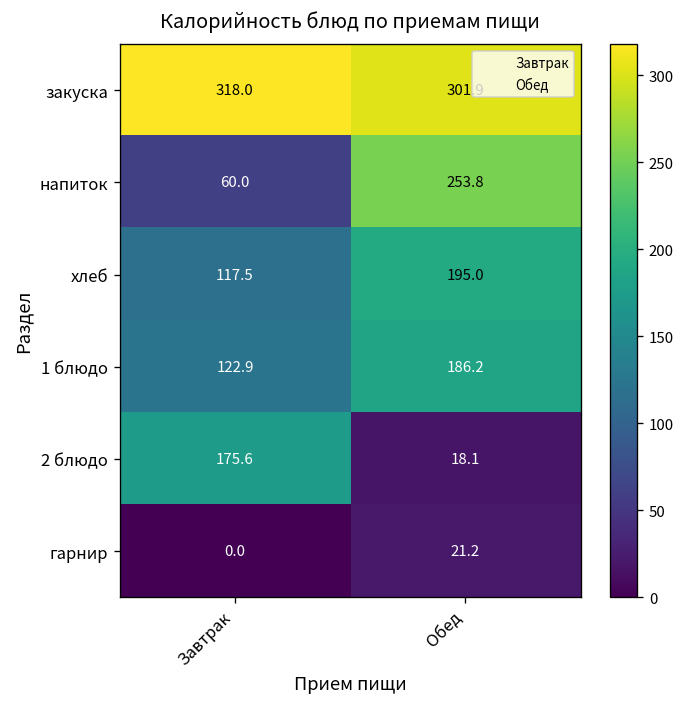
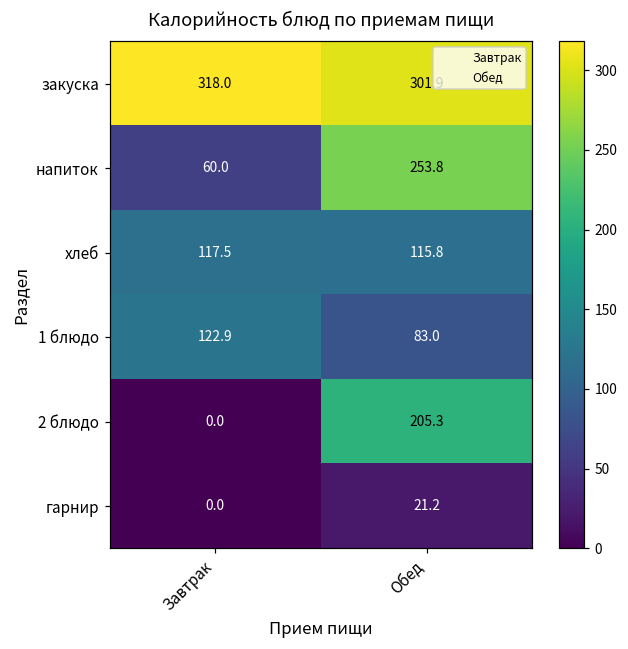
  {
    "закуска": {
      "Завтрак": 318.0
    },
    "напиток": {
      "Завтрак": 60.0,
      "Обед": 253.8
    },
    "хлеб": {
      "Завтрак": 117.5,
-     "Обед": 195.0
+     "Обед": 115.8
    },
    "1 блюдо": {
      "Завтрак": 122.9,
-     "Обед": 186.2
+     "Обед": 83.0
    },
    "2 блюдо": {
-     "Завтрак": 175.6,
-     "Обед": 18.1
+     "Завтрак": 0.0,
+     "Обед": 205.3
    },
    "гарнир": {
      "Завтрак": 0.0,
      "Обед": 21.2
    }
  }
